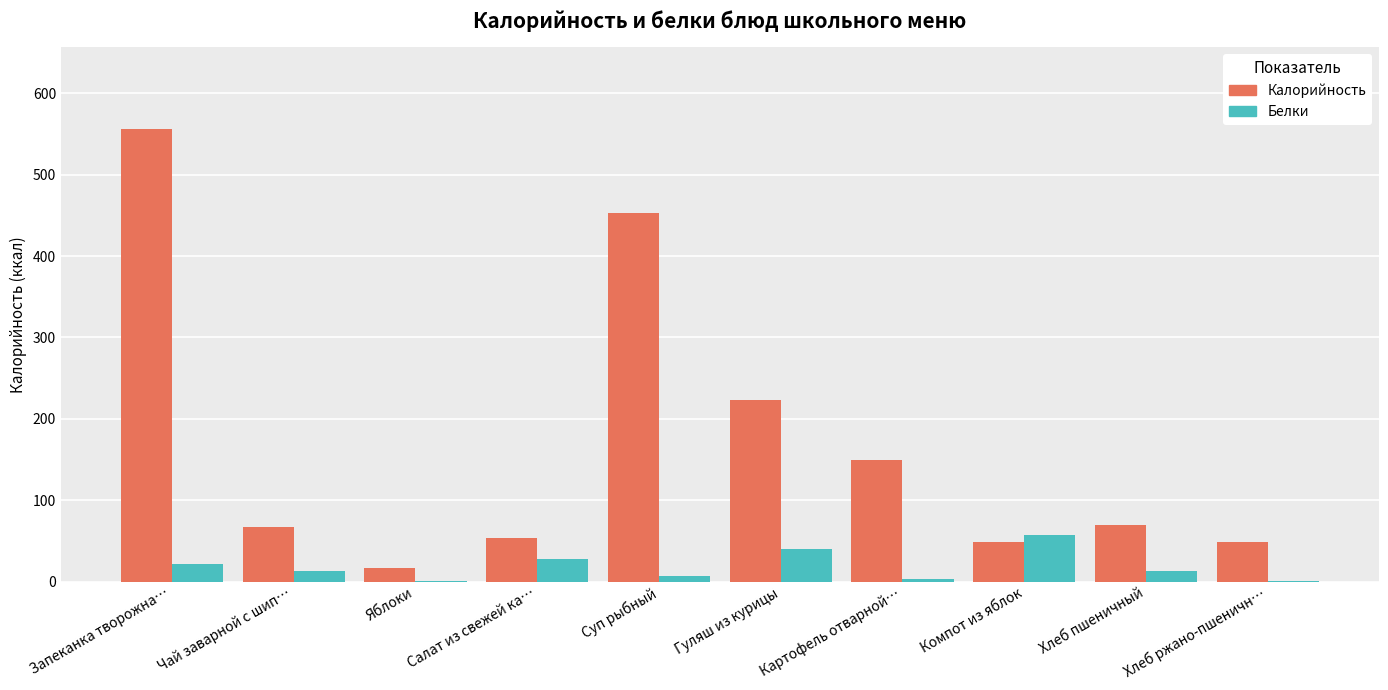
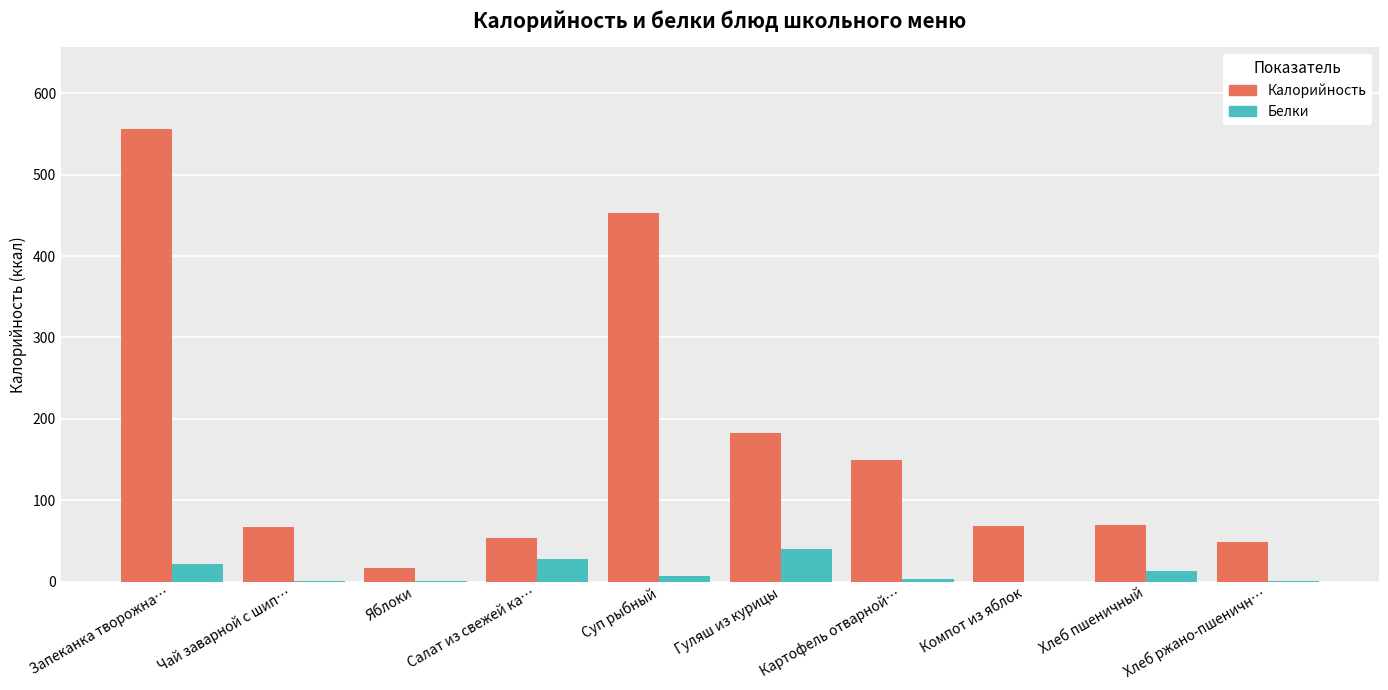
  {
    "Калорийность": {
      "Запеканка творожна…": 560,
      "Чай заварной с шип…": 70,
      "Яблоки": 20,
      "Салат из свежей ка…": 50,
      "Суп рыбный": 450,
-     "Гуляш из курицы": 220,
+     "Гуляш из курицы": 180,
      "Картофель отварной…": 150,
-     "Компот из яблок": 50,
+     "Компот из яблок": 70,
      "Хлеб пшеничный": 70,
      "Хлеб ржано-пшеничн…": 50
    },
    "Белки": {
      "Запеканка творожна…": 20,
-     "Чай заварной с шип…": 10,
+     "Чай заварной с шип…": 0,
      "Салат из свежей ка…": 30,
      "Суп рыбный": 10,
      "Гуляш из курицы": 40,
-     "Компот из яблок": 60,
+     "Компот из яблок": 0,
      "Хлеб пшеничный": 10
    }
  }
